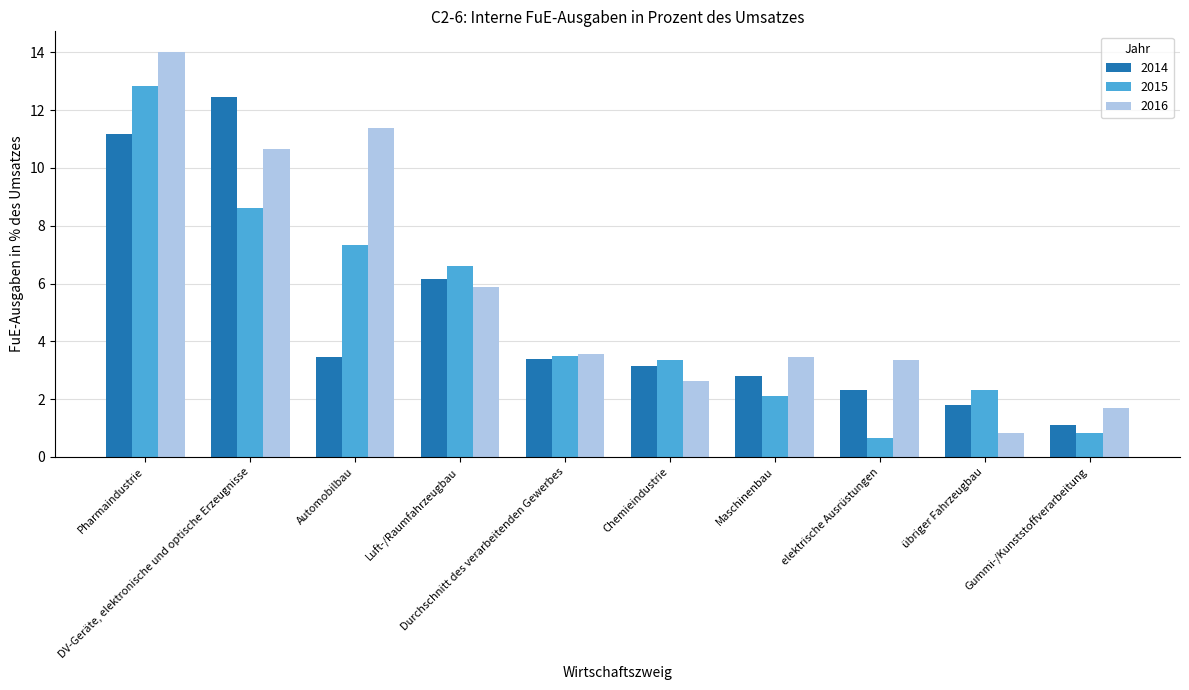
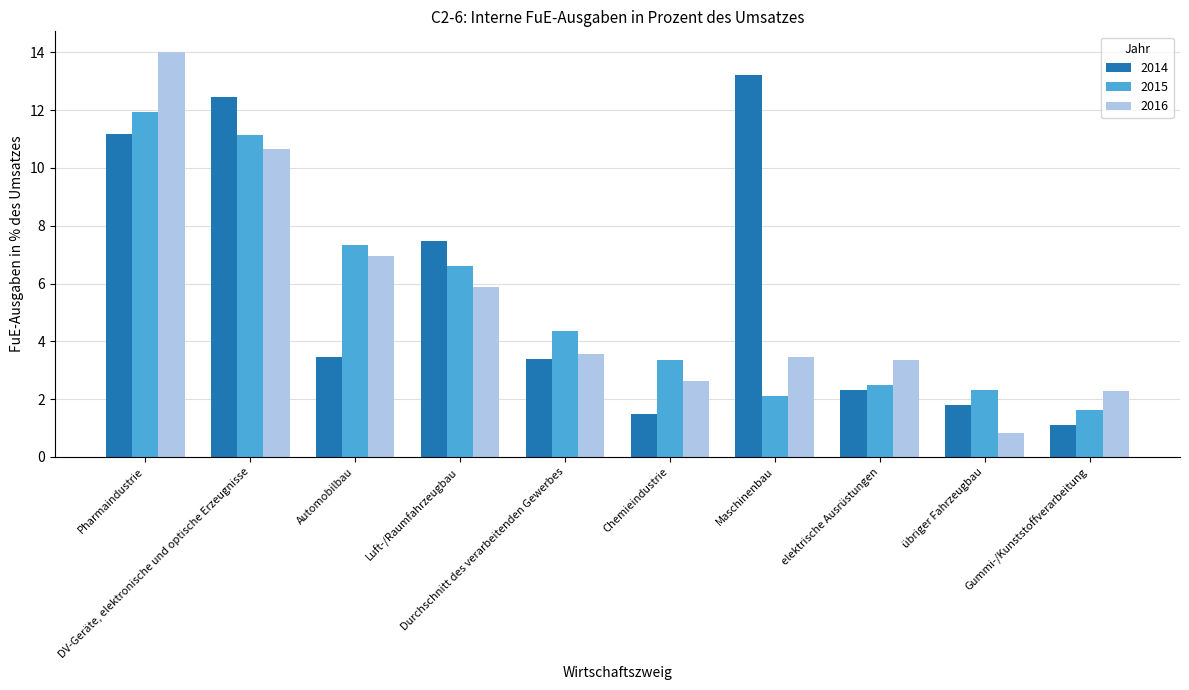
  {
    "2014": {
      "Pharmaindustrie": 11.2,
      "DV-Geräte, elektronische und optische Erzeugnisse": 12.5,
      "Automobilbau": 3.4,
-     "Luft-/Raumfahrzeugbau": 6.2,
+     "Luft-/Raumfahrzeugbau": 7.5,
      "Durchschnitt des verarbeitenden Gewerbes": 3.4,
-     "Chemieindustrie": 3.1,
-     "Maschinenbau": 2.8,
+     "Chemieindustrie": 1.5,
+     "Maschinenbau": 13.2,
      "elektrische Ausrüstungen": 2.3,
      "übriger Fahrzeugbau": 1.8,
      "Gummi-/Kunststoffverarbeitung": 1.1
    },
    "2015": {
-     "Pharmaindustrie": 12.8,
-     "DV-Geräte, elektronische und optische Erzeugnisse": 8.6,
+     "Pharmaindustrie": 11.9,
+     "DV-Geräte, elektronische und optische Erzeugnisse": 11.2,
      "Automobilbau": 7.3,
      "Luft-/Raumfahrzeugbau": 6.6,
-     "Durchschnitt des verarbeitenden Gewerbes": 3.5,
+     "Durchschnitt des verarbeitenden Gewerbes": 4.4,
      "Chemieindustrie": 3.4,
      "Maschinenbau": 2.1,
-     "elektrische Ausrüstungen": 0.7,
+     "elektrische Ausrüstungen": 2.5,
      "übriger Fahrzeugbau": 2.3,
-     "Gummi-/Kunststoffverarbeitung": 0.8
+     "Gummi-/Kunststoffverarbeitung": 1.6
    },
    "2016": {
      "Pharmaindustrie": 14.0,
      "DV-Geräte, elektronische und optische Erzeugnisse": 10.6,
-     "Automobilbau": 11.4,
+     "Automobilbau": 7.0,
      "Luft-/Raumfahrzeugbau": 5.9,
      "Durchschnitt des verarbeitenden Gewerbes": 3.5,
      "Chemieindustrie": 2.6,
      "Maschinenbau": 3.5,
      "elektrische Ausrüstungen": 3.3,
      "übriger Fahrzeugbau": 0.8,
-     "Gummi-/Kunststoffverarbeitung": 1.7
+     "Gummi-/Kunststoffverarbeitung": 2.3
    }
  }
